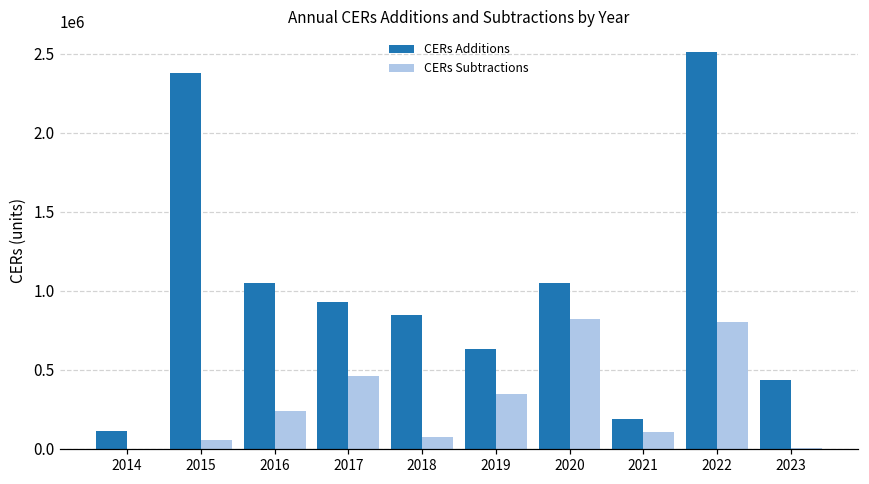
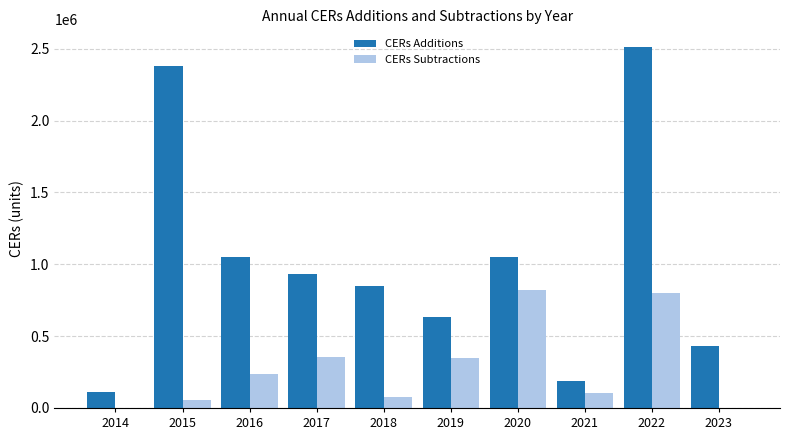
  {
    "CERs Additions": {
      "2014": 110000,
      "2015": 2380000,
      "2016": 1050000,
      "2017": 930000,
      "2018": 850000,
      "2019": 630000,
      "2020": 1050000,
      "2021": 190000,
      "2022": 2510000,
      "2023": 430000
    },
    "CERs Subtractions": {
      "2014": 0,
      "2015": 50000,
      "2016": 240000,
-     "2017": 460000,
+     "2017": 350000,
      "2018": 80000,
      "2019": 350000,
      "2020": 820000,
      "2021": 100000,
      "2022": 800000
    }
  }
